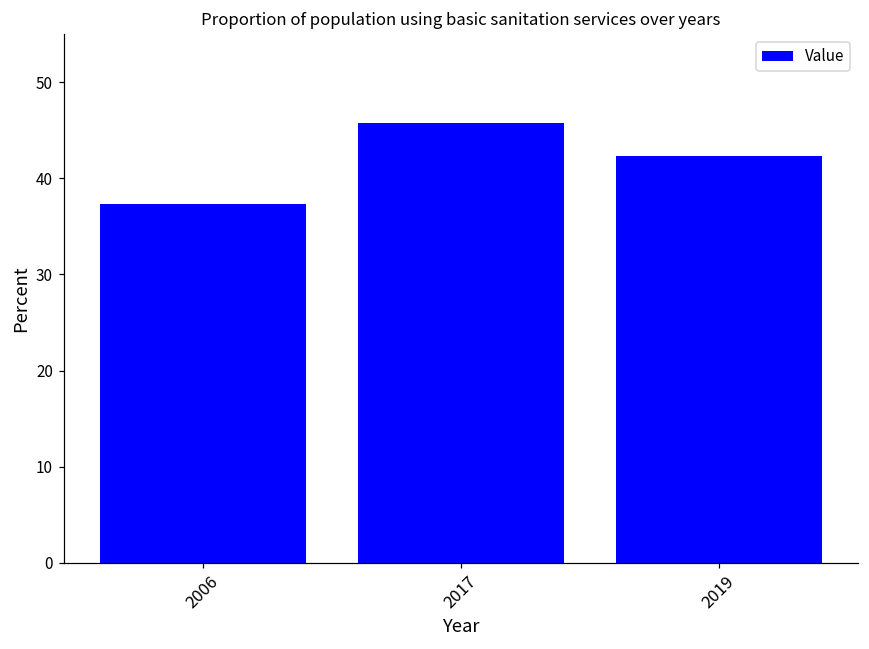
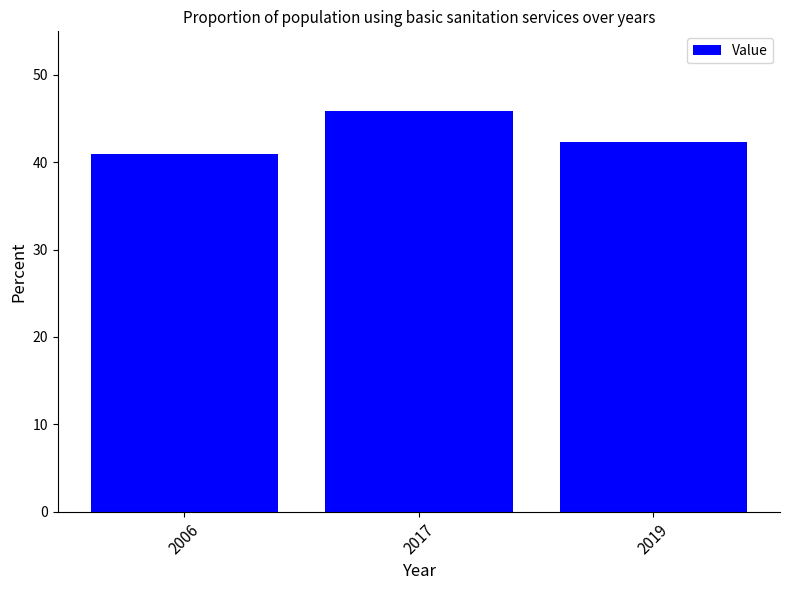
  {
-   "2006": 37,
+   "2006": 41,
    "2017": 46,
    "2019": 42
  }
